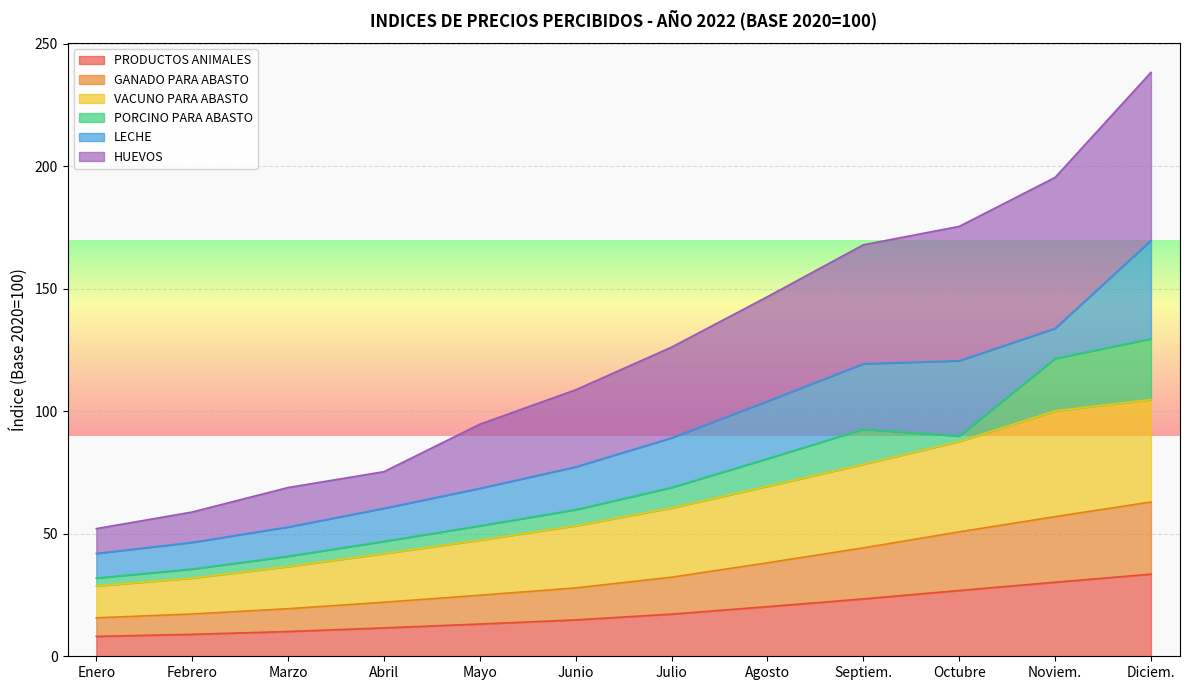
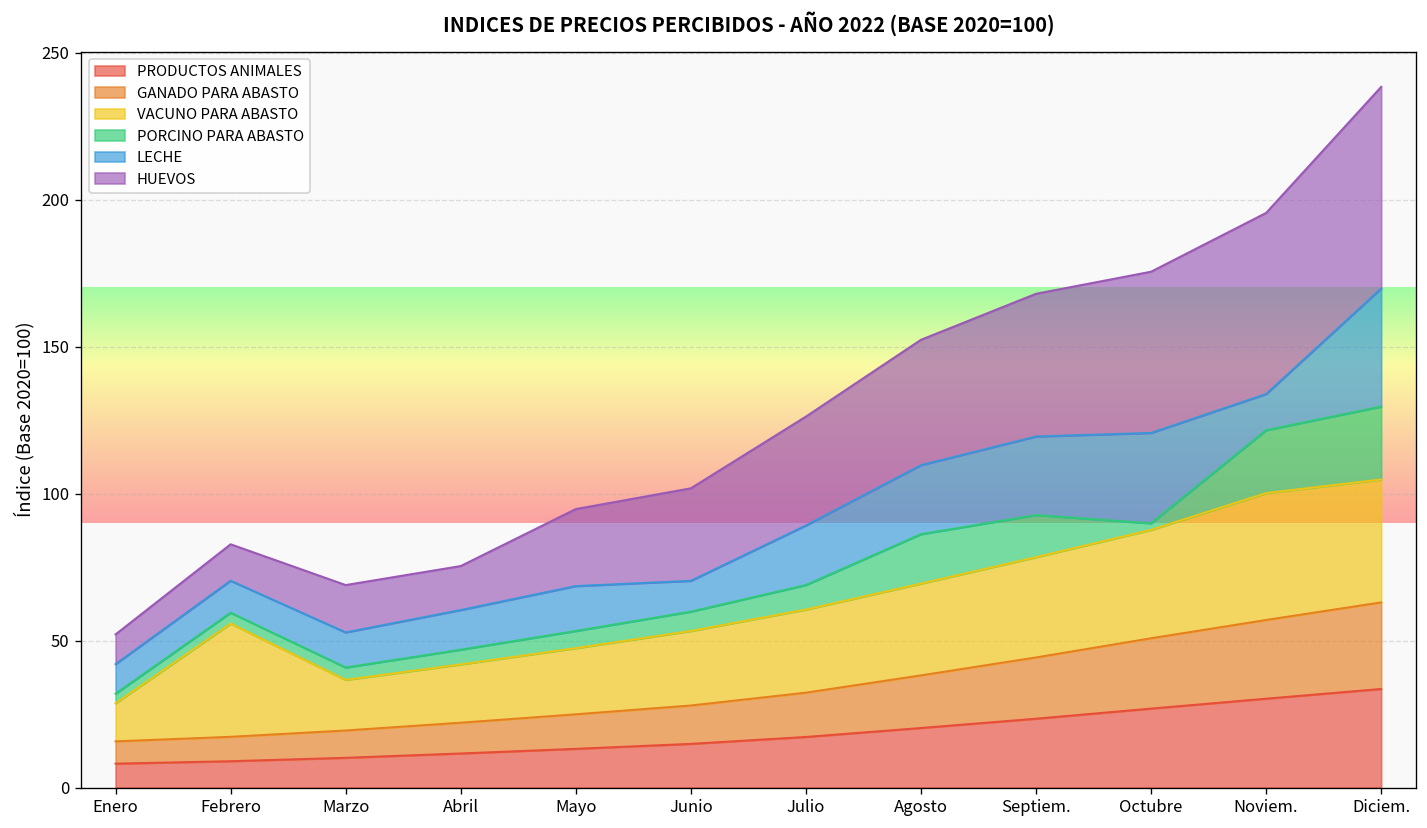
  {
    "VACUNO PARA ABASTO": {
      "Enero": 13,
-     "Febrero": 15,
+     "Febrero": 39,
      "Marzo": 17,
      "Abril": 20,
      "Mayo": 23,
      "Junio": 25,
      "Julio": 28,
      "Agosto": 31,
      "Septiem.": 34,
      "Octubre": 37,
      "Noviem.": 43,
      "Diciem.": 42
    },
    "PORCINO PARA ABASTO": {
      "Enero": 3,
      "Febrero": 4,
      "Marzo": 4,
      "Abril": 5,
      "Mayo": 6,
      "Junio": 7,
      "Julio": 8,
-     "Agosto": 11,
+     "Agosto": 17,
      "Septiem.": 14,
      "Octubre": 2,
      "Noviem.": 21,
      "Diciem.": 25
    },
    "LECHE": {
      "Enero": 10,
      "Febrero": 11,
      "Marzo": 12,
      "Abril": 13,
      "Mayo": 15,
-     "Junio": 17,
+     "Junio": 10,
      "Julio": 20,
      "Agosto": 23,
      "Septiem.": 27,
      "Octubre": 31,
      "Noviem.": 12,
      "Diciem.": 40
    },
    "HUEVOS": {
      "Enero": 10,
      "Febrero": 12,
      "Marzo": 16,
      "Abril": 15,
      "Mayo": 26,
      "Junio": 31,
      "Julio": 37,
      "Agosto": 43,
      "Septiem.": 49,
      "Octubre": 55,
      "Noviem.": 62,
      "Diciem.": 69
    }
  }
